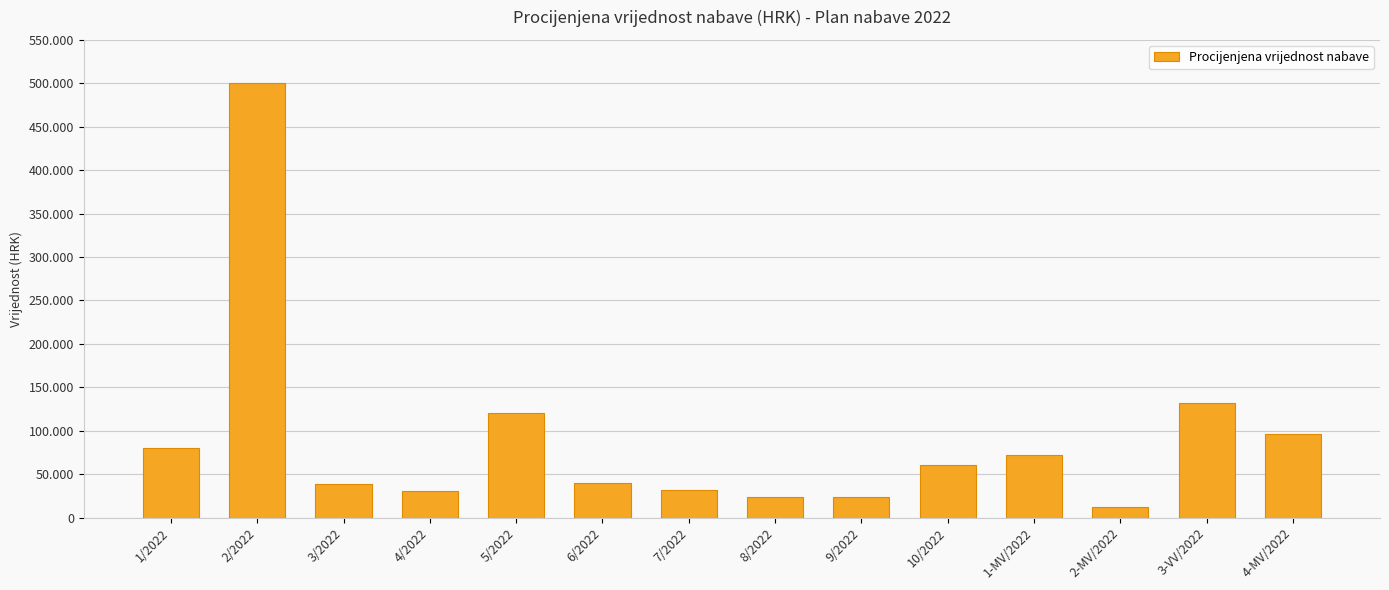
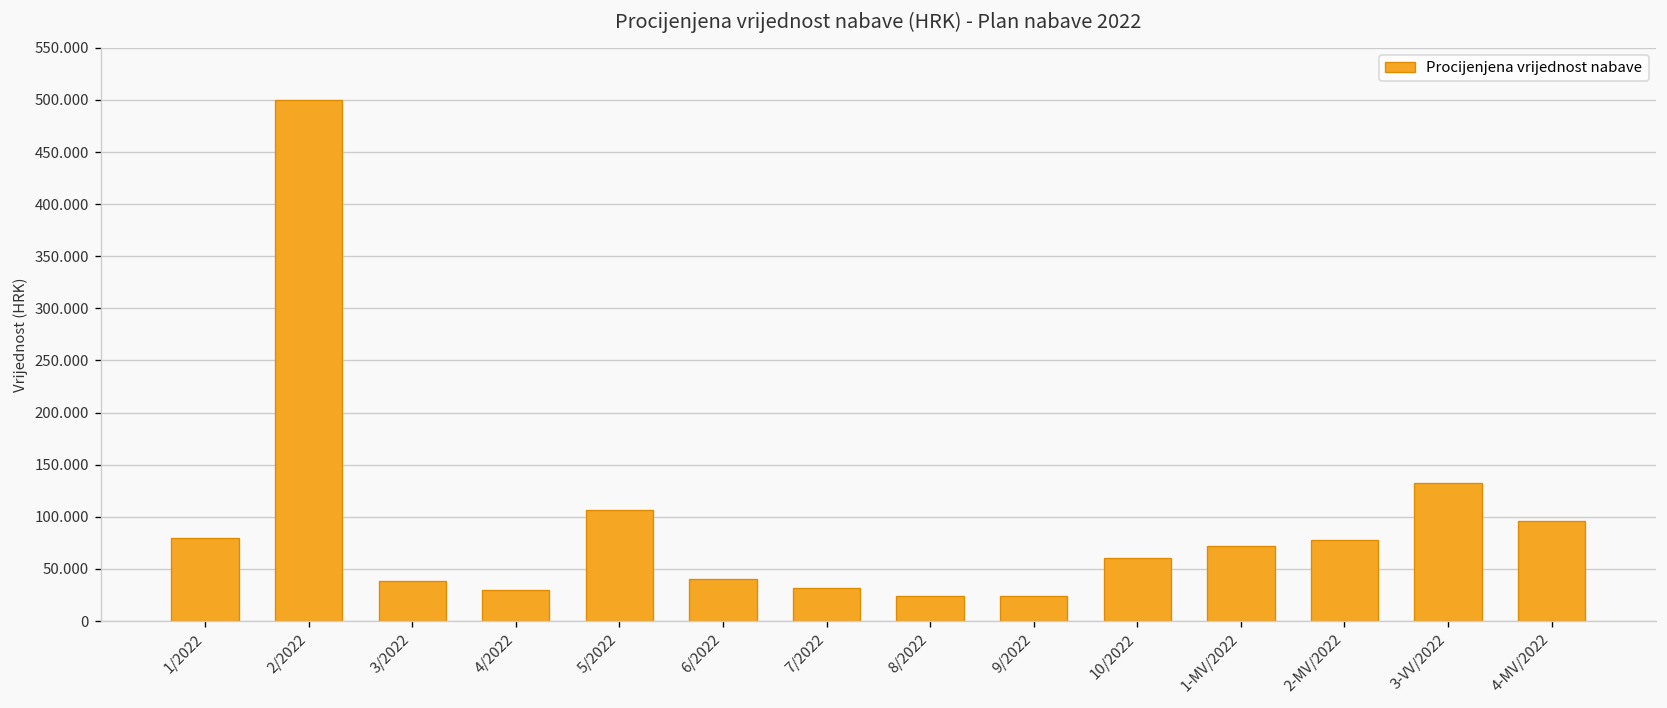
  {
    "1/2022": 80,
    "2/2022": 500,
    "3/2022": 40,
    "4/2022": 30,
-   "5/2022": 120,
+   "5/2022": 110,
    "6/2022": 40,
    "7/2022": 30,
    "8/2022": 20,
    "9/2022": 20,
    "10/2022": 60,
    "1-MV/2022": 70,
-   "2-MV/2022": 10,
+   "2-MV/2022": 80,
    "3-VV/2022": 130,
    "4-MV/2022": 100
  }
